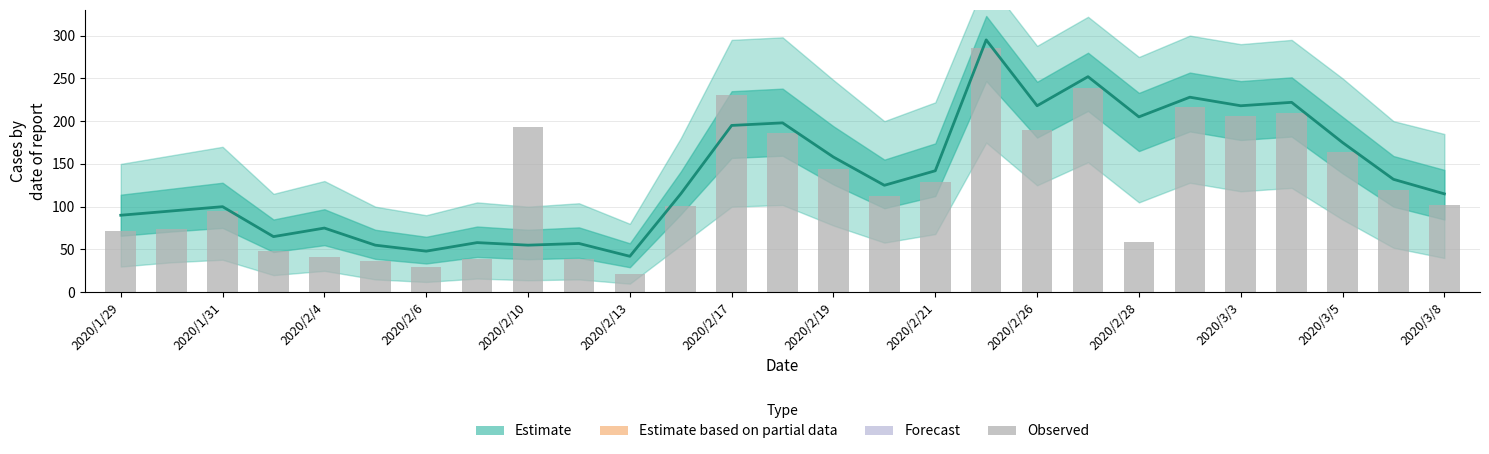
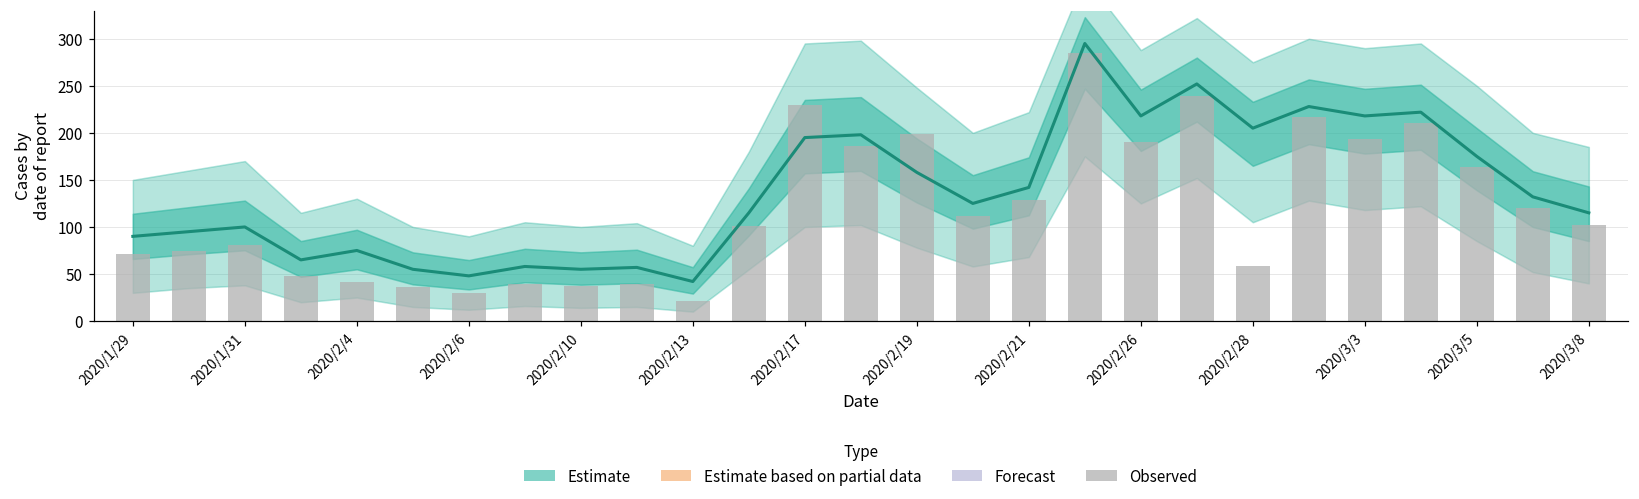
  {
    "Observed": {
      "2020/1/29": 70,
-     "2020/1/31": 100,
+     "2020/1/31": 80,
      "2020/2/4": 40,
      "2020/2/6": 30,
-     "2020/2/10": 190,
+     "2020/2/10": 40,
      "2020/2/13": 20,
      "2020/2/17": 230,
-     "2020/2/19": 140,
+     "2020/2/19": 200,
      "2020/2/21": 130,
      "2020/2/26": 190,
      "2020/2/28": 60,
-     "2020/3/3": 210,
+     "2020/3/3": 190,
      "2020/3/5": 160,
      "2020/3/8": 100
    }
  }
